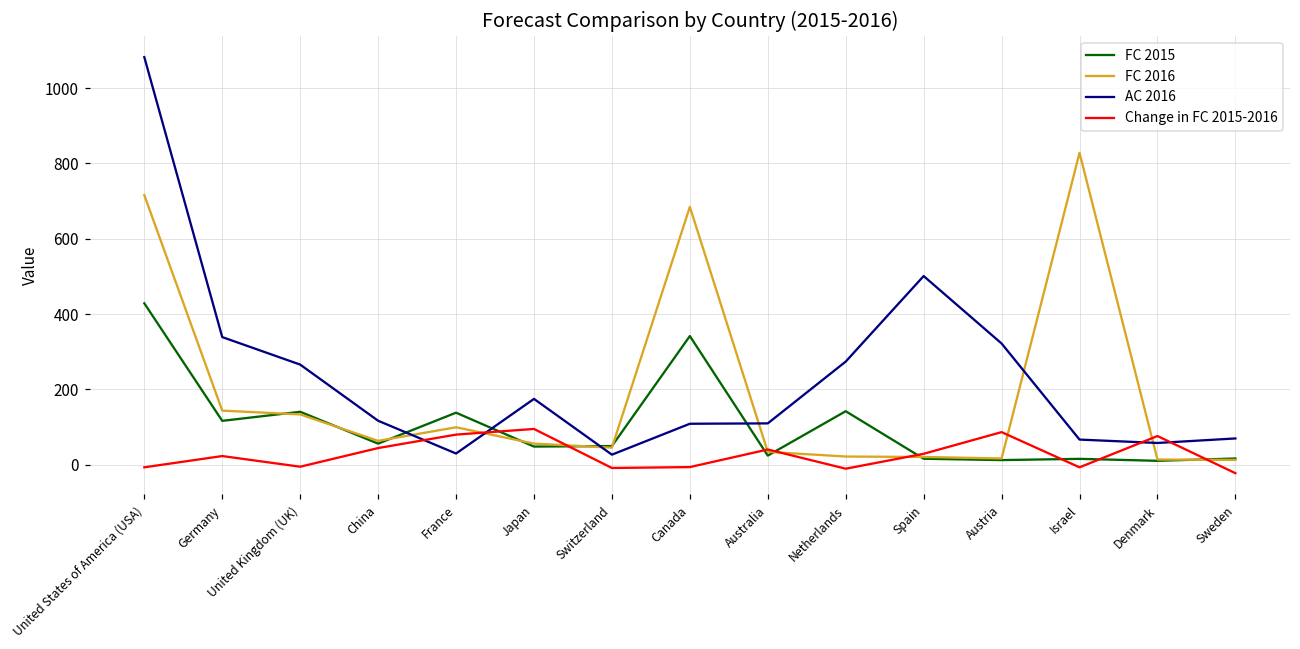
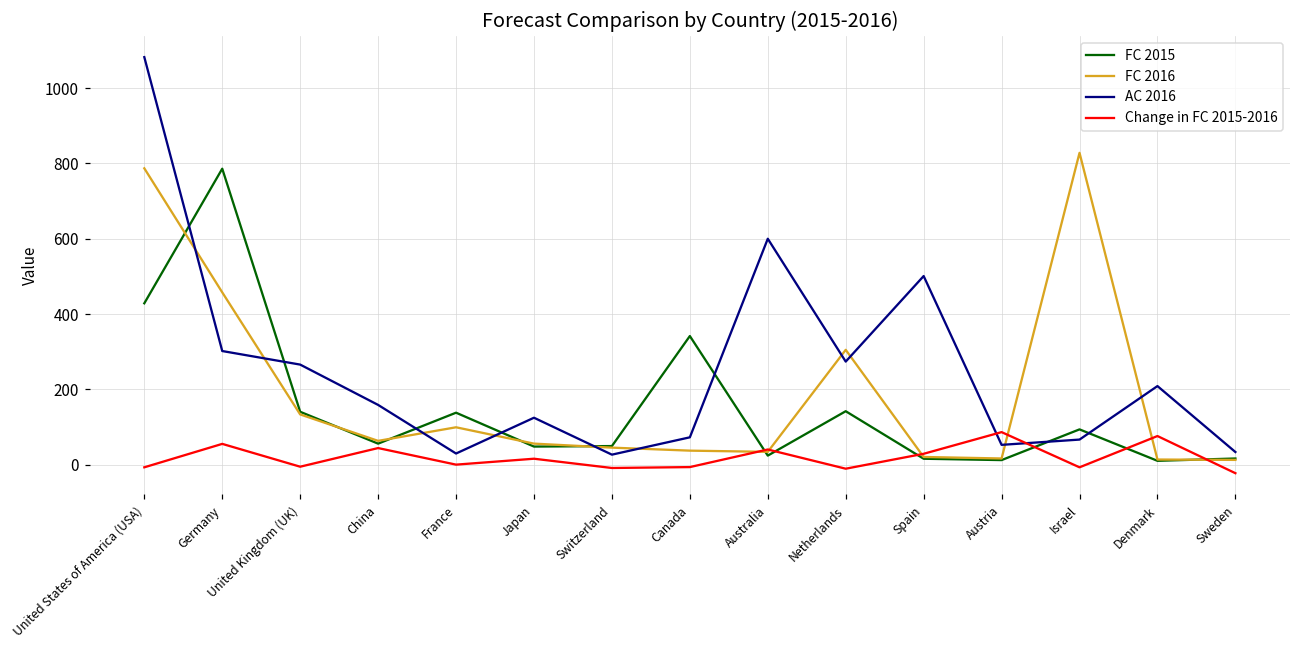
  {
    "FC 2015": {
      "United States of America (USA)": 430,
-     "Germany": 120,
+     "Germany": 790,
      "France": 140,
      "Japan": 50,
      "Canada": 340,
      "Australia": 20,
      "Netherlands": 140,
-     "Israel": 20
+     "Israel": 90
    },
    "FC 2016": {
-     "United States of America (USA)": 720,
-     "Germany": 140,
+     "United States of America (USA)": 790,
+     "Germany": 460,
      "France": 100,
      "Japan": 60,
-     "Canada": 680,
-     "Netherlands": 20,
+     "Canada": 40,
+     "Netherlands": 310,
      "Israel": 830
    },
    "AC 2016": {
      "United States of America (USA)": 1080,
-     "Germany": 340,
+     "Germany": 300,
      "United Kingdom (UK)": 270,
-     "China": 120,
+     "China": 160,
      "France": 30,
-     "Japan": 180,
+     "Japan": 130,
      "Switzerland": 30,
-     "Canada": 110,
-     "Australia": 110,
+     "Canada": 70,
+     "Australia": 600,
      "Netherlands": 270,
      "Spain": 500,
-     "Austria": 320,
+     "Austria": 50,
      "Israel": 70,
-     "Denmark": 60,
-     "Sweden": 70
+     "Denmark": 210,
+     "Sweden": 30
    },
    "Change in FC 2015-2016": {
      "United States of America (USA)": -10,
-     "Germany": 20,
+     "Germany": 60,
      "United Kingdom (UK)": -10,
      "China": 40,
-     "France": 80,
-     "Japan": 100,
+     "France": 0,
+     "Japan": 20,
      "Switzerland": -10,
      "Canada": -10,
      "Netherlands": -10,
      "Spain": 30,
      "Austria": 90,
      "Israel": -10,
      "Denmark": 80,
      "Sweden": -20
    }
  }
